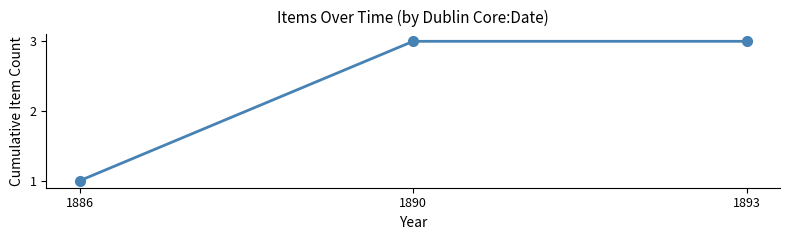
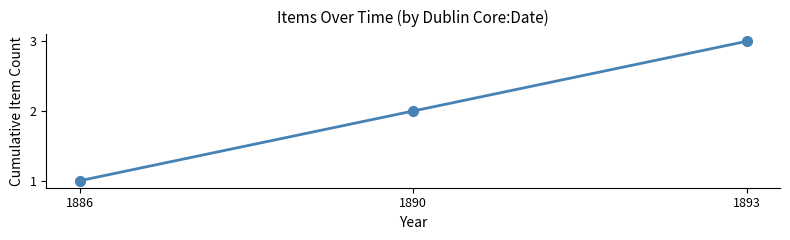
  {
    "1886": 1,
-   "1890": 3,
+   "1890": 2,
    "1893": 3
  }
